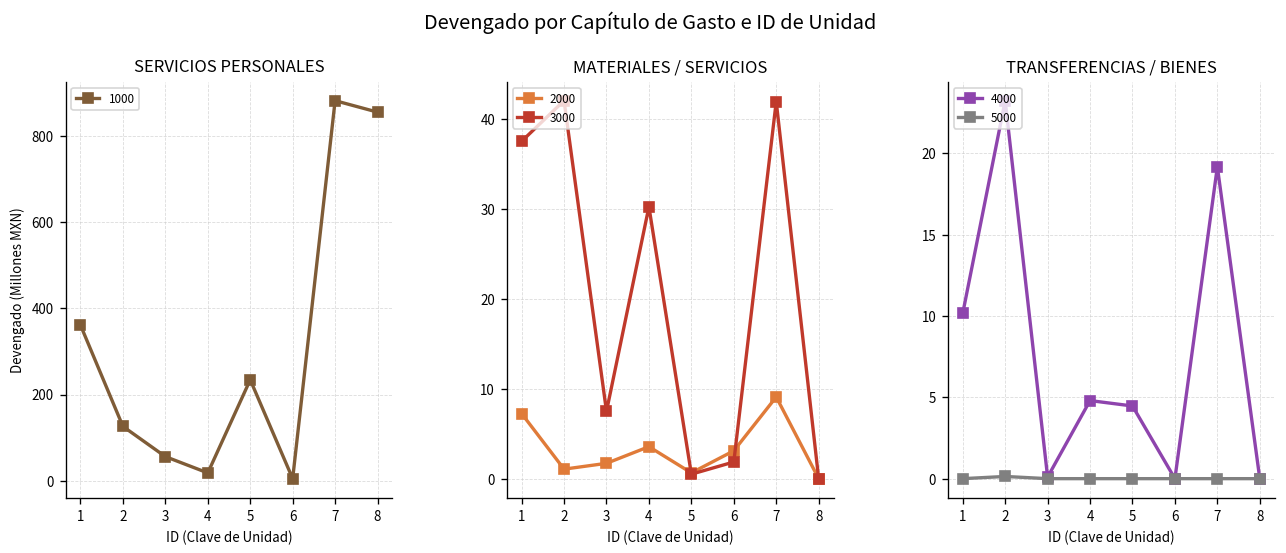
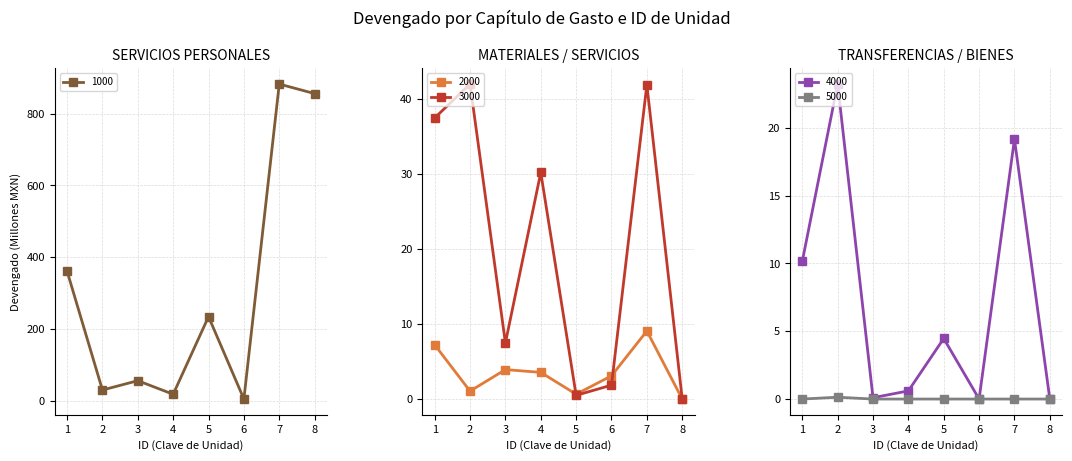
  {
    "SERVICIOS PERSONALES": {
      "1": 360,
-     "2": 130,
+     "2": 30,
      "3": 60,
      "4": 20,
      "5": 230,
      "6": 0,
      "7": 880,
      "8": 860
    },
    "MATERIALES / SERVICIOS": {
      "2000": {
        "1": 7,
        "2": 1,
-       "3": 2,
+       "3": 4,
        "4": 4,
        "6": 3,
        "7": 9
      },
      "3000": {
        "1": 38,
        "3": 7,
        "4": 30,
        "6": 2,
        "7": 42
      }
    },
    "TRANSFERENCIAS / BIENES": {
      "4000": {
        "1": 10.2,
-       "4": 4.8,
+       "4": 0.6,
        "5": 4.5,
        "7": 19.2
      },
      "5000": {
        "1": 0.0,
        "2": 0.1,
        "4": 0.0,
        "5": 0.0,
        "7": 0.0
      }
    }
  }
